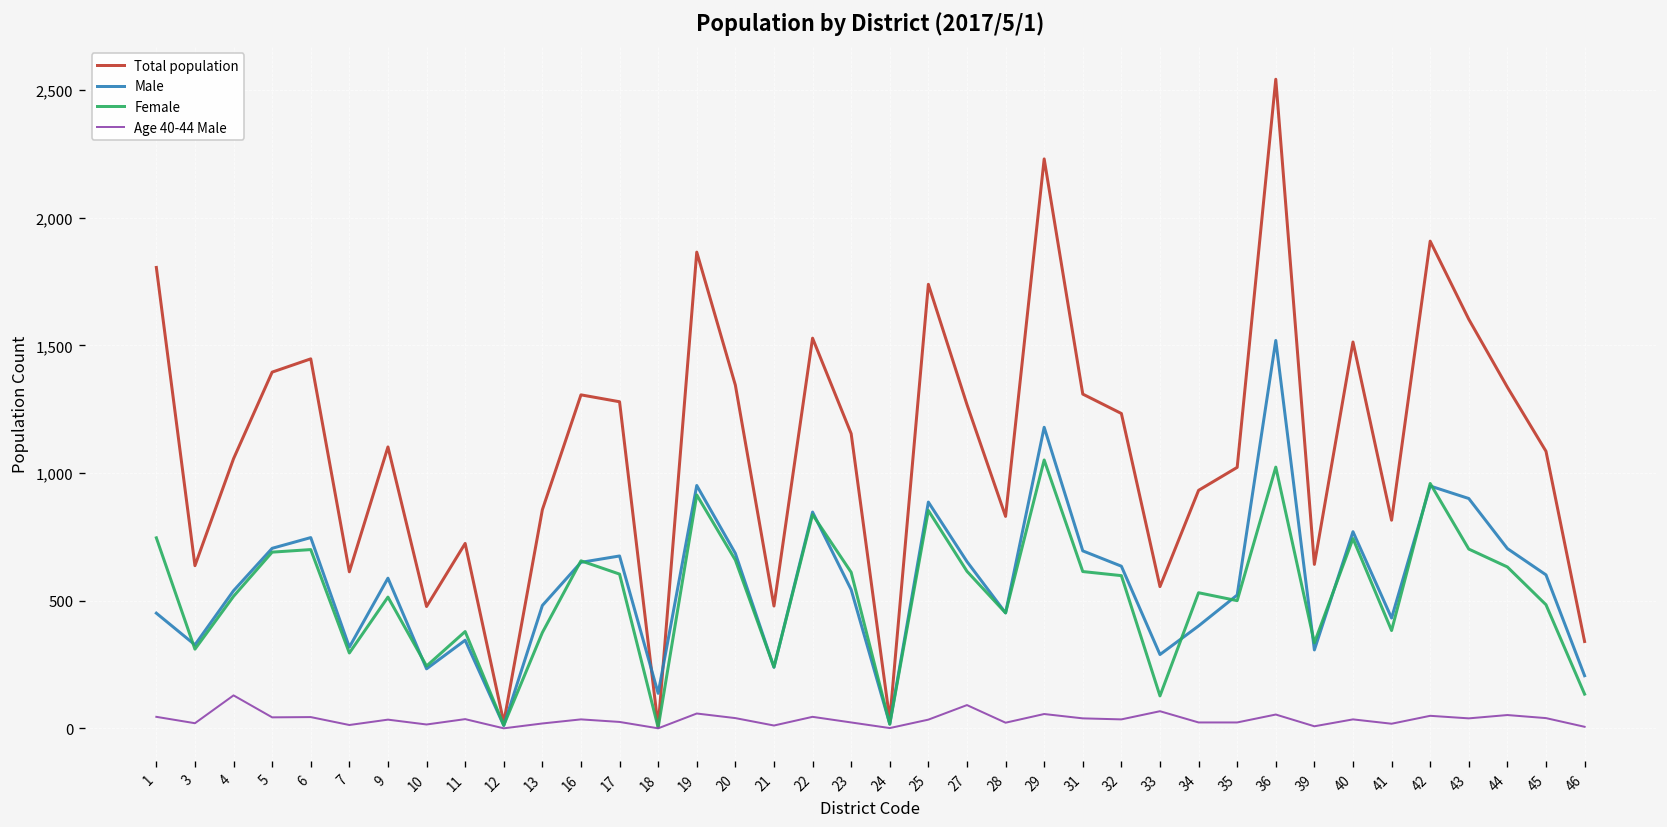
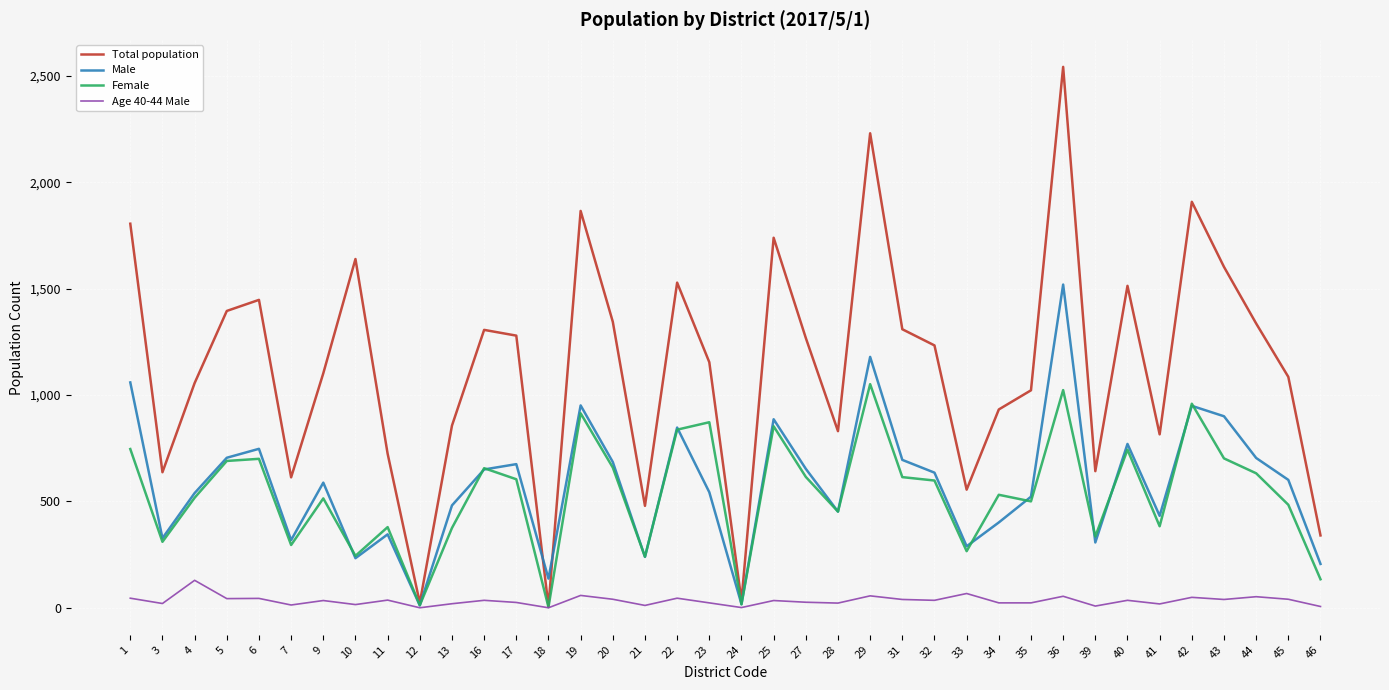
  {
    "Total population": {
      "1": "1,810",
      "3": "640",
      "4": "1,060",
      "5": "1,400",
      "6": "1,450",
      "7": "610",
      "9": "1,100",
-     "10": "480",
+     "10": "1,640",
      "11": "720",
      "13": "860",
      "16": "1,310",
      "17": "1,280",
      "19": "1,870",
      "20": "1,340",
      "21": "480",
      "22": "1,530",
      "23": "1,150",
      "24": "30",
      "25": "1,740",
      "27": "1,270",
      "28": "830",
      "29": "2,230",
      "31": "1,310",
      "32": "1,230",
      "33": "560",
      "34": "930",
      "35": "1,020",
      "36": "2,540",
      "39": "640",
      "40": "1,510",
      "41": "820",
      "42": "1,910",
      "43": "1,600",
      "44": "1,340",
      "45": "1,090",
      "46": "340"
    },
    "Male": {
-     "1": "450",
+     "1": "1,060",
      "3": "330",
      "4": "540",
      "5": "710",
      "6": "750",
      "7": "320",
      "9": "590",
      "11": "350",
      "13": "480",
      "17": "680",
      "18": "140",
      "19": "950",
      "20": "690",
      "23": "540",
      "25": "890",
      "27": "650",
      "29": "1,180",
      "31": "700",
      "32": "640",
      "33": "290",
      "34": "400",
      "35": "520",
      "36": "1,520",
      "39": "310",
      "40": "770",
      "41": "430",
      "43": "900",
      "44": "700",
      "45": "600",
      "46": "210"
    },
    "Female": {
      "1": "750",
      "3": "310",
      "4": "520",
      "5": "690",
      "6": "700",
      "7": "300",
      "9": "510",
      "11": "380",
      "13": "380",
      "17": "600",
      "19": "910",
      "20": "660",
-     "23": "610",
+     "23": "870",
      "25": "850",
      "27": "620",
      "29": "1,050",
      "31": "610",
      "32": "600",
-     "33": "130",
+     "33": "270",
      "34": "530",
      "35": "500",
      "36": "1,020",
      "39": "340",
      "40": "740",
      "41": "380",
      "43": "700",
      "44": "630",
      "45": "480",
      "46": "130"
    },
    "Age 40-44 Male": {
      "1": "50",
      "3": "20",
      "4": "130",
      "5": "40",
      "6": "40",
      "7": "10",
      "9": "30",
      "10": "20",
      "11": "40",
      "13": "20",
      "16": "40",
      "17": "30",
      "19": "60",
      "20": "40",
      "21": "10",
      "22": "50",
      "23": "20",
      "24": "0",
      "25": "30",
-     "27": "90",
+     "27": "30",
      "28": "20",
      "29": "60",
      "31": "40",
      "32": "40",
      "33": "70",
      "34": "20",
      "35": "20",
      "36": "50",
      "39": "10",
      "40": "40",
      "41": "20",
      "42": "50",
      "43": "40",
      "44": "50",
      "45": "40",
      "46": "10"
    }
  }
